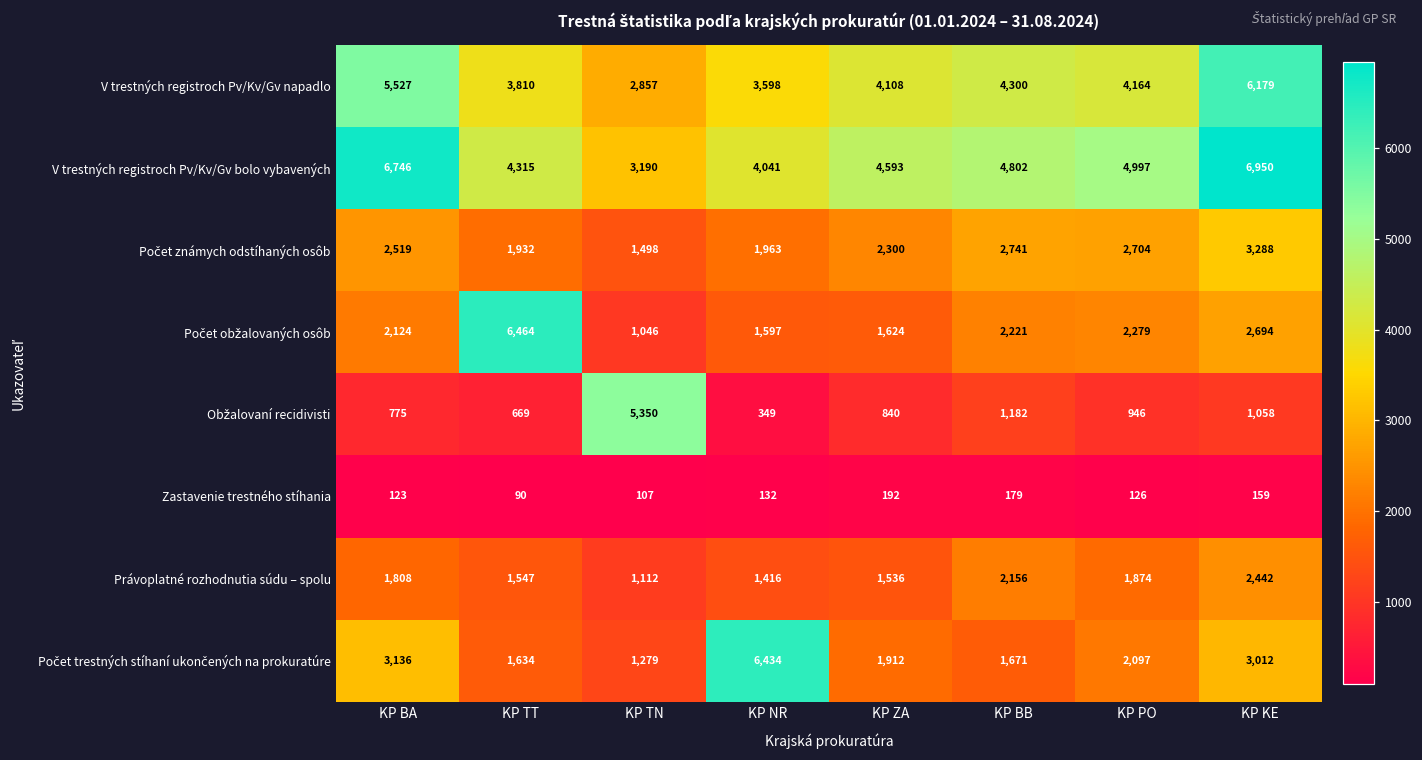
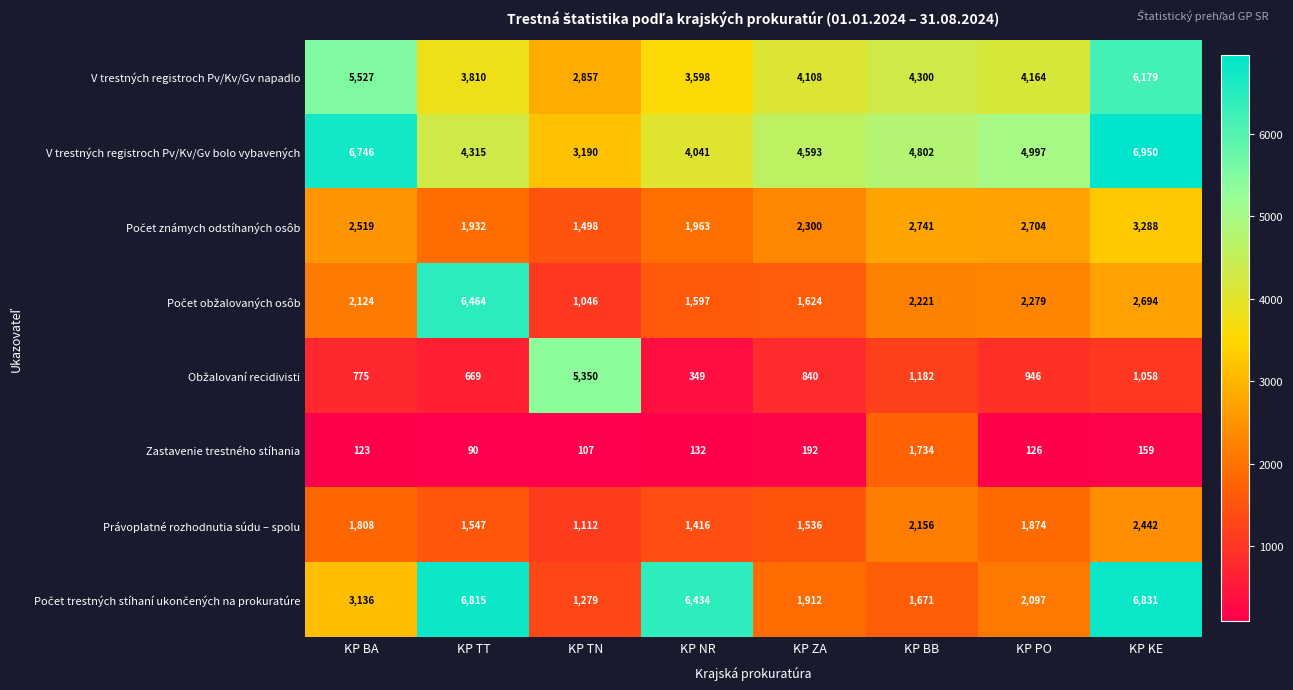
  {
    "V trestných registroch Pv/Kv/Gv napadlo": {
      "KP BA": "5,527",
      "KP TT": "3,810",
      "KP TN": "2,857",
      "KP NR": "3,598",
      "KP ZA": "4,108",
      "KP BB": "4,300",
      "KP PO": "4,164",
      "KP KE": "6,179"
    },
    "V trestných registroch Pv/Kv/Gv bolo vybavených": {
      "KP BA": "6,746",
      "KP TT": "4,315",
      "KP TN": "3,190",
      "KP NR": "4,041",
      "KP ZA": "4,593",
      "KP BB": "4,802",
      "KP PO": "4,997",
      "KP KE": "6,950"
    },
    "Počet známych odstíhaných osôb": {
      "KP BA": "2,519",
      "KP TT": "1,932",
      "KP TN": "1,498",
      "KP NR": "1,963",
      "KP ZA": "2,300",
      "KP BB": "2,741",
      "KP PO": "2,704",
      "KP KE": "3,288"
    },
    "Počet obžalovaných osôb": {
      "KP BA": "2,124",
      "KP TT": "6,464",
      "KP TN": "1,046",
      "KP NR": "1,597",
      "KP ZA": "1,624",
      "KP BB": "2,221",
      "KP PO": "2,279",
      "KP KE": "2,694"
    },
    "Obžalovaní recidivisti": {
      "KP BA": "775",
      "KP TT": "669",
      "KP TN": "5,350",
      "KP NR": "349",
      "KP ZA": "840",
      "KP BB": "1,182",
      "KP PO": "946",
      "KP KE": "1,058"
    },
    "Zastavenie trestného stíhania": {
      "KP BA": "123",
      "KP TT": "90",
      "KP TN": "107",
      "KP NR": "132",
      "KP ZA": "192",
-     "KP BB": "179",
+     "KP BB": "1,734",
      "KP PO": "126",
      "KP KE": "159"
    },
    "Právoplatné rozhodnutia súdu – spolu": {
      "KP BA": "1,808",
      "KP TT": "1,547",
      "KP TN": "1,112",
      "KP NR": "1,416",
      "KP ZA": "1,536",
      "KP BB": "2,156",
      "KP PO": "1,874",
      "KP KE": "2,442"
    },
    "Počet trestných stíhaní ukončených na prokuratúre": {
      "KP BA": "3,136",
-     "KP TT": "1,634",
+     "KP TT": "6,815",
      "KP TN": "1,279",
      "KP NR": "6,434",
      "KP ZA": "1,912",
      "KP BB": "1,671",
      "KP PO": "2,097",
-     "KP KE": "3,012"
+     "KP KE": "6,831"
    }
  }
